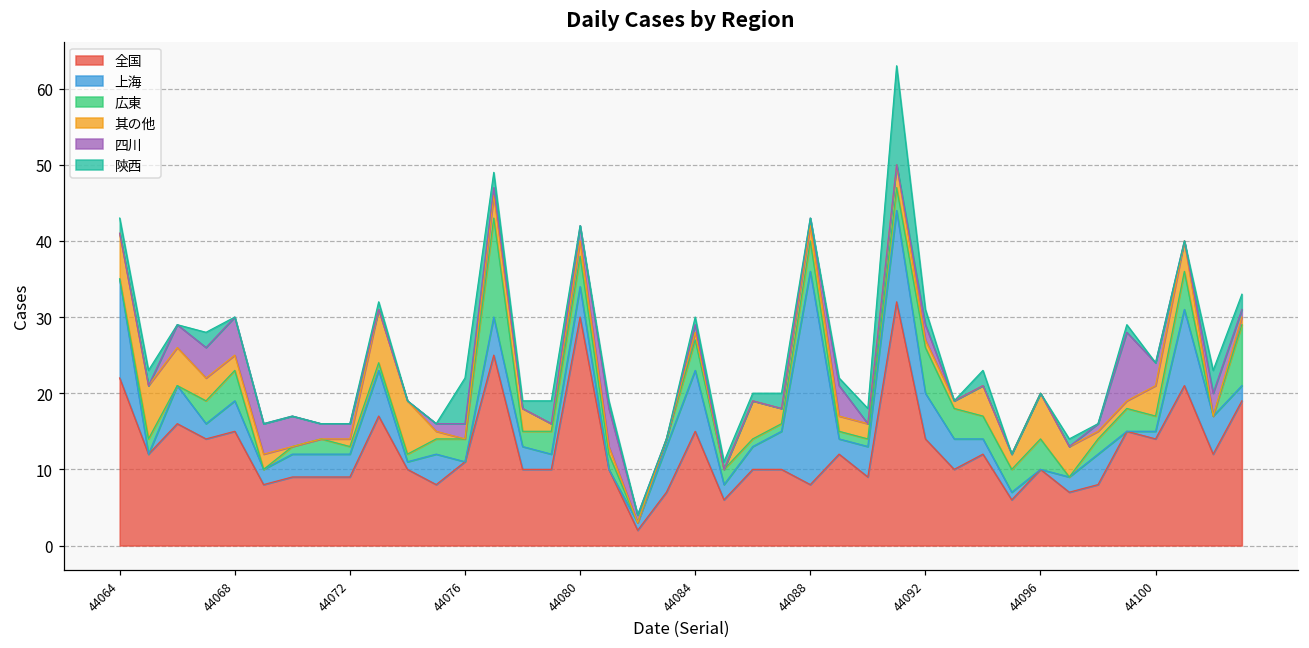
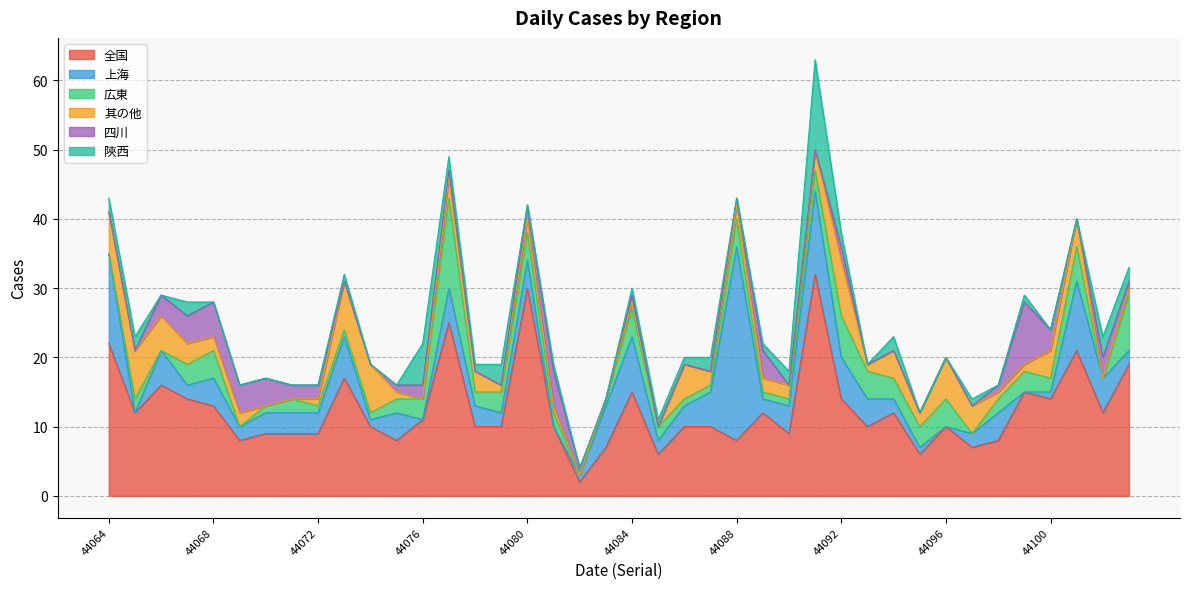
  {
    "全国": {
      "44064": 22,
-     "44068": 15,
+     "44068": 13,
      "44072": 9,
      "44080": 30,
      "44084": 15,
      "44088": 8,
      "44092": 14,
      "44100": 14
    },
    "上海": {
      "44068": 4,
      "44072": 3,
      "44080": 4,
      "44084": 8,
      "44088": 28,
      "44092": 6,
      "44100": 1
    },
    "其の他": {
      "44068": 2,
      "44072": 1,
      "44080": 2,
      "44084": 1,
      "44088": 2,
-     "44092": 1,
+     "44092": 8,
      "44100": 4
    },
    "四川": {
      "44076": 2,
      "44084": 1,
      "44092": 2
    }
  }
